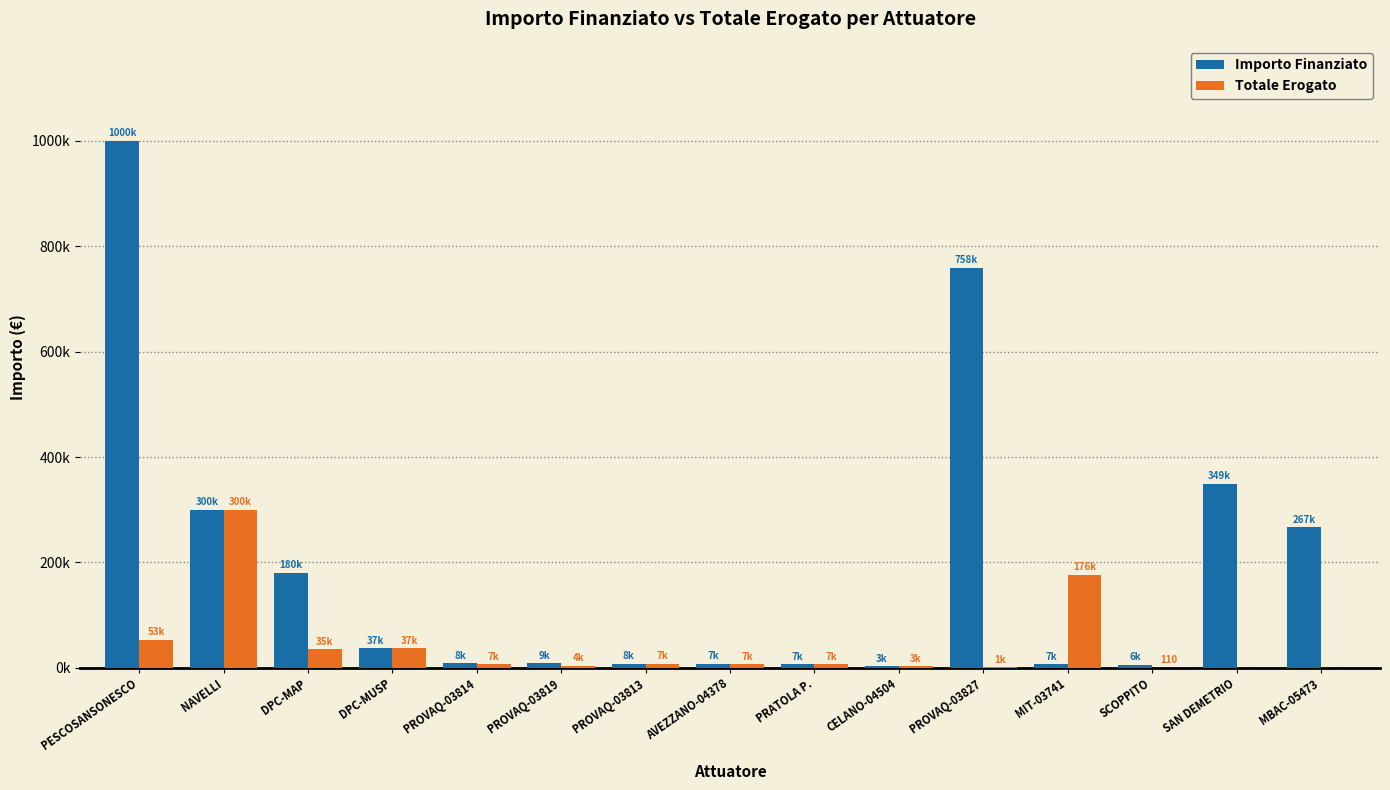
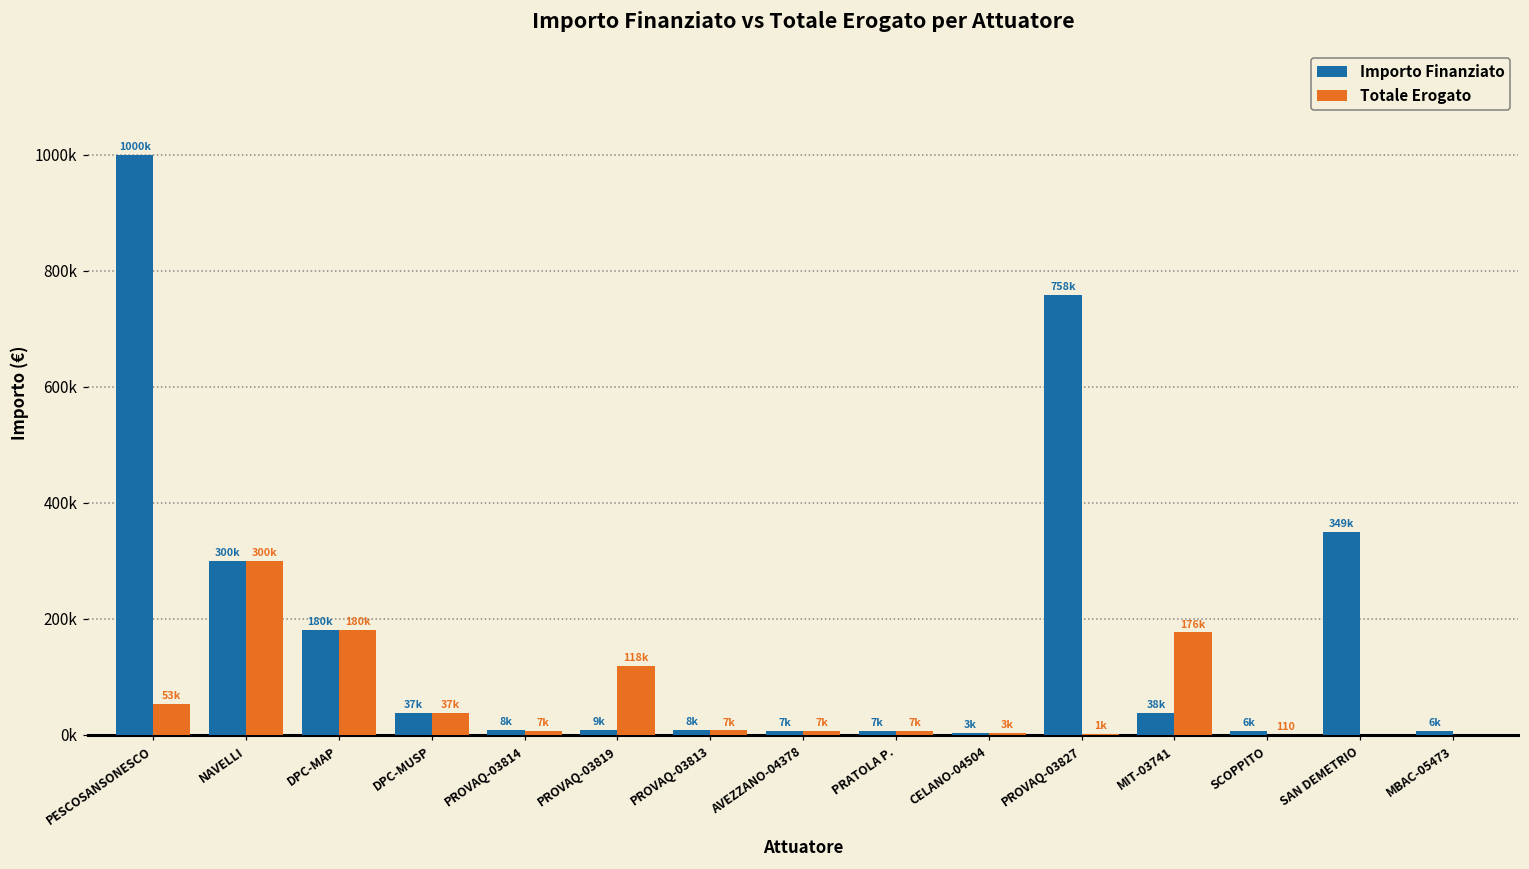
  {
    "Importo Finanziato": {
      "PESCOSANSONESCO": "1000k",
      "NAVELLI": "300k",
      "DPC-MAP": "180k",
      "DPC-MUSP": "37k",
      "PROVAQ-03814": "8k",
      "PROVAQ-03819": "9k",
      "PROVAQ-03813": "8k",
      "AVEZZANO-04378": "7k",
      "PRATOLA P.": "7k",
      "CELANO-04504": "3k",
      "PROVAQ-03827": "758k",
-     "MIT-03741": "7k",
+     "MIT-03741": "38k",
      "SCOPPITO": "6k",
      "SAN DEMETRIO": "349k",
-     "MBAC-05473": "267k"
+     "MBAC-05473": "6k"
    },
    "Totale Erogato": {
      "PESCOSANSONESCO": "53k",
      "NAVELLI": "300k",
-     "DPC-MAP": "35k",
+     "DPC-MAP": "180k",
      "DPC-MUSP": "37k",
      "PROVAQ-03814": "7k",
-     "PROVAQ-03819": "4k",
+     "PROVAQ-03819": "118k",
      "PROVAQ-03813": "7k",
      "AVEZZANO-04378": "7k",
      "PRATOLA P.": "7k",
      "CELANO-04504": "3k",
      "PROVAQ-03827": "1k",
      "MIT-03741": "176k",
      "SCOPPITO": "110"
    }
  }
